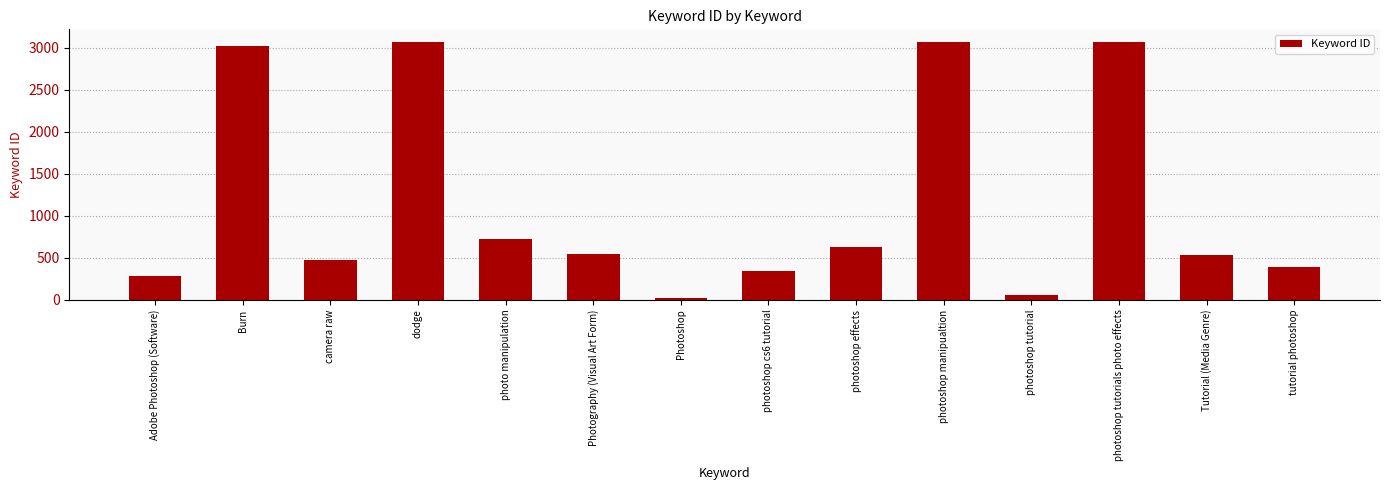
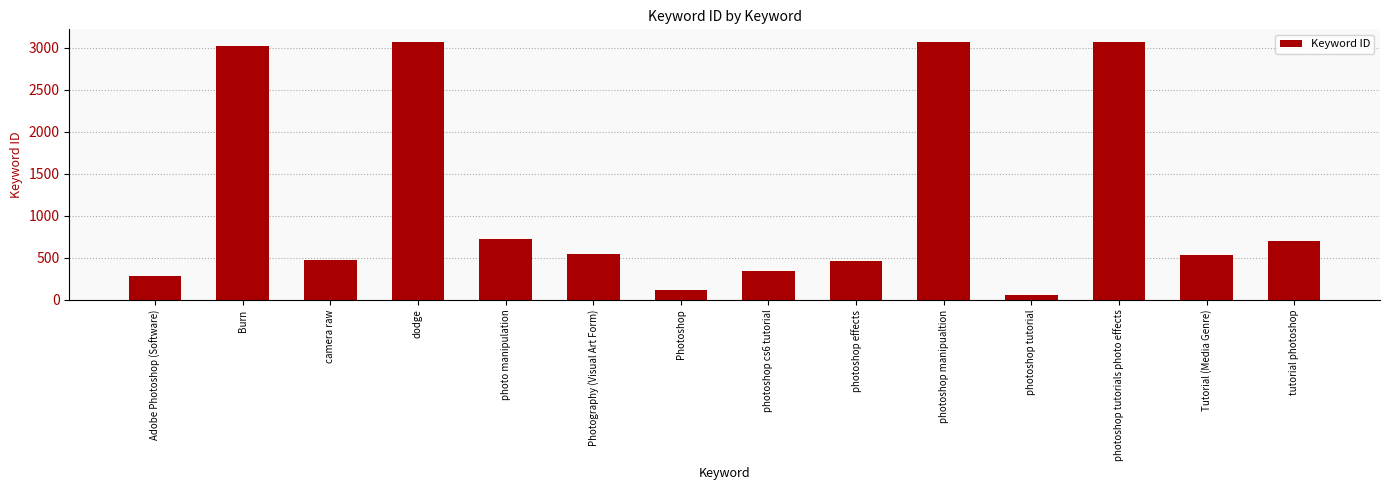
  {
    "Adobe Photoshop (Software)": 300,
    "Burn": 3000,
    "camera raw": 500,
    "dodge": 3100,
    "photo manipulation": 700,
    "Photography (Visual Art Form)": 500,
-   "Photoshop": 0,
+   "Photoshop": 100,
    "photoshop cs6 tutorial": 300,
-   "photoshop effects": 600,
+   "photoshop effects": 500,
    "photoshop manipualtion": 3100,
    "photoshop tutorial": 100,
    "photoshop tutorials photo effects": 3100,
    "Tutorial (Media Genre)": 500,
-   "tutorial photoshop": 400
+   "tutorial photoshop": 700
  }
